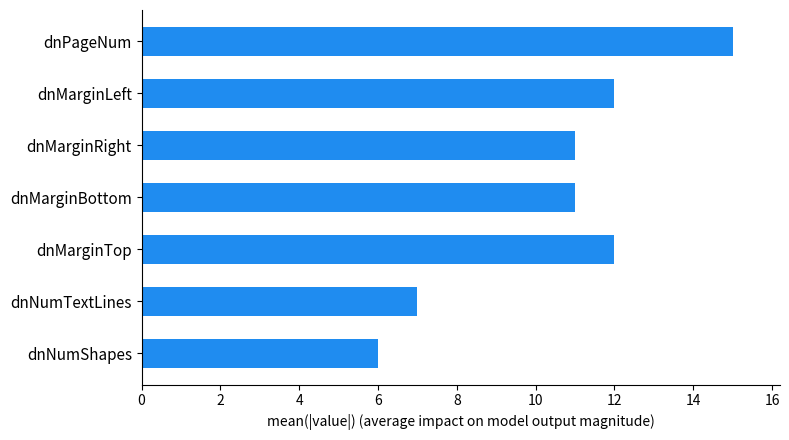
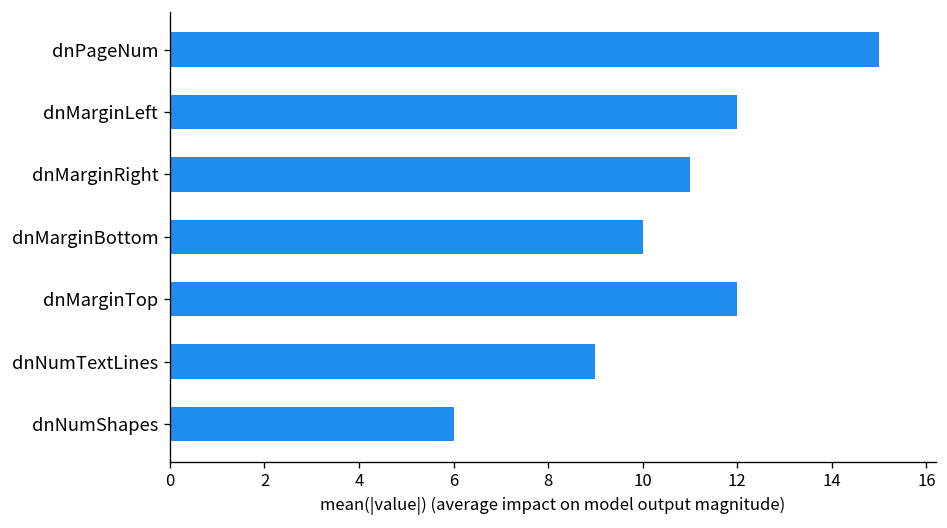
  {
    "dnPageNum": 15,
    "dnMarginLeft": 12,
    "dnMarginRight": 11,
-   "dnMarginBottom": 11,
+   "dnMarginBottom": 10,
    "dnMarginTop": 12,
-   "dnNumTextLines": 7,
+   "dnNumTextLines": 9,
    "dnNumShapes": 6
  }
